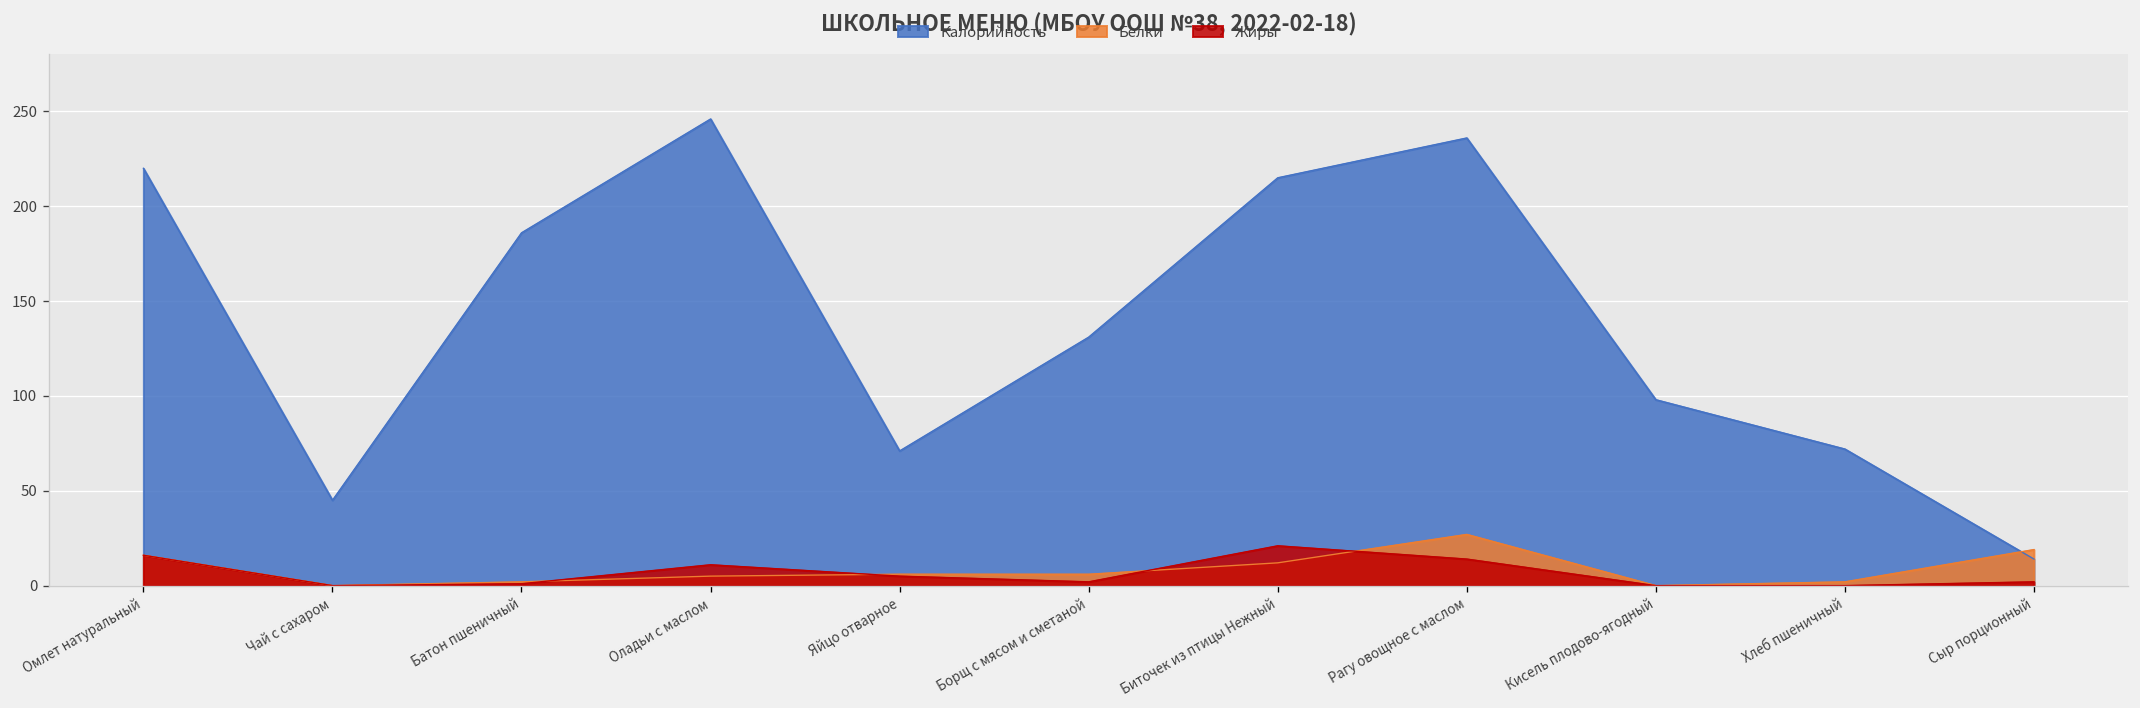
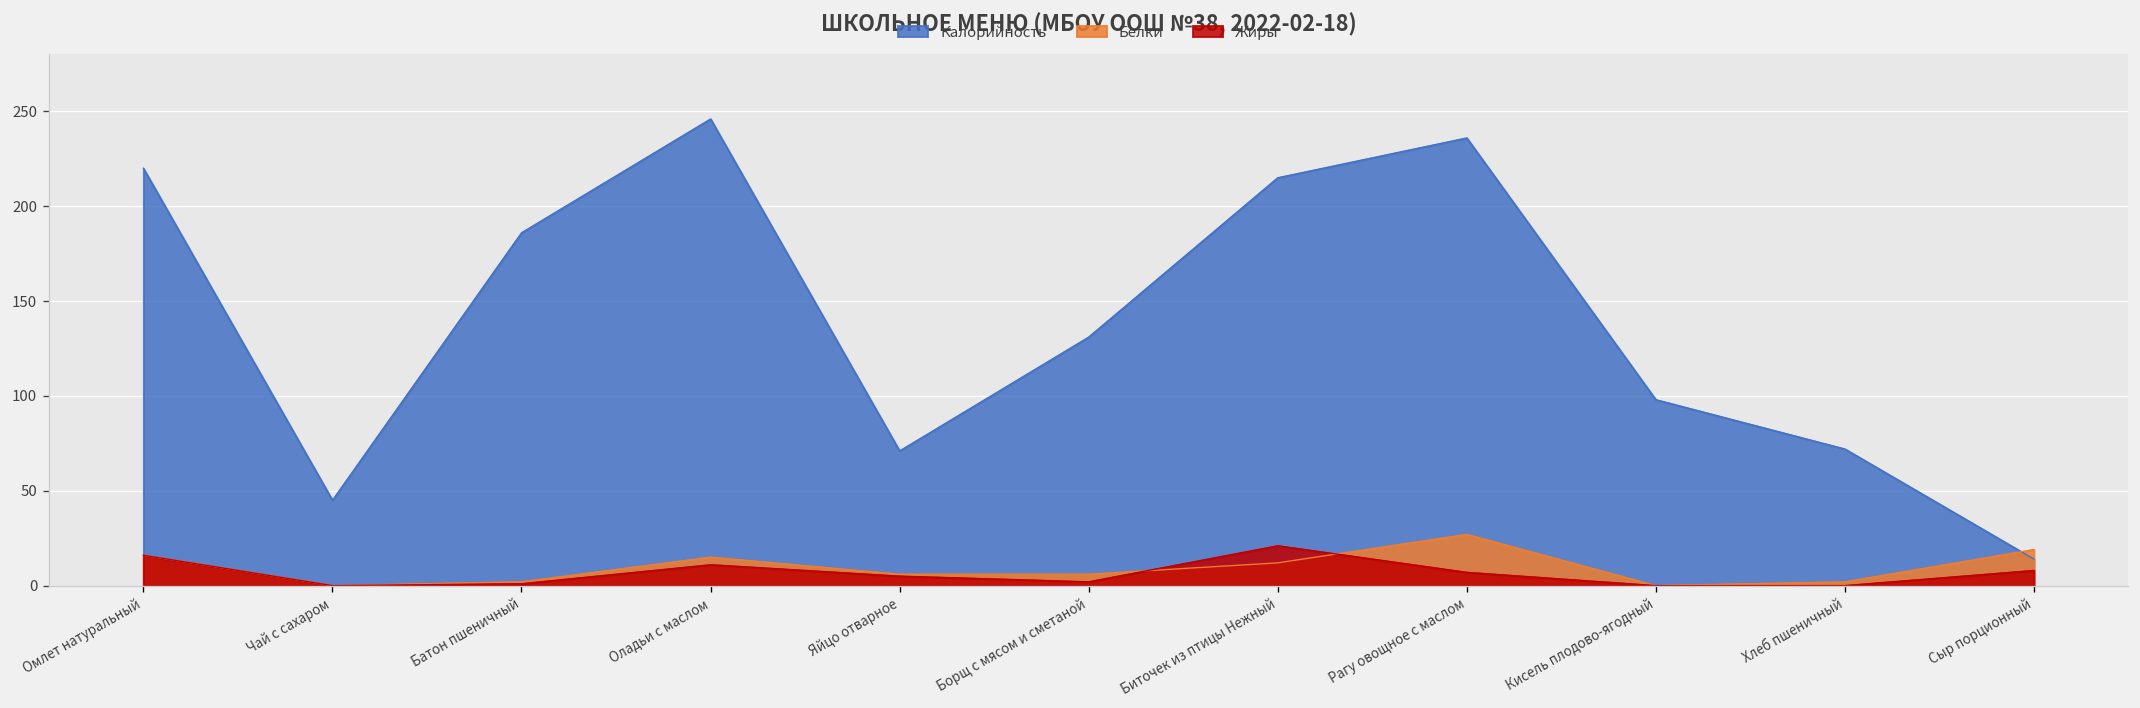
  {
    "Калорийность": {
      "Омлет натуральный": 220,
      "Чай с сахаром": 45,
      "Батон пшеничный": 186,
      "Оладьи с маслом": 246,
      "Яйцо отварное": 71,
      "Борщ с мясом и сметаной": 131,
      "Биточек из птицы Нежный": 215,
      "Рагу овощное с маслом": 236,
      "Кисель плодово-ягодный": 98,
      "Хлеб пшеничный": 72,
      "Сыр порционный": 14
    },
    "Белки": {
-     "Оладьи с маслом": 5,
+     "Оладьи с маслом": 15,
      "Борщ с мясом и сметаной": 6,
      "Биточек из птицы Нежный": 12,
      "Рагу овощное с маслом": 27,
      "Хлеб пшеничный": 2,
      "Сыр порционный": 19
    },
    "Жиры": {
      "Оладьи с маслом": 11,
      "Борщ с мясом и сметаной": 2,
      "Биточек из птицы Нежный": 21,
-     "Рагу овощное с маслом": 14,
+     "Рагу овощное с маслом": 7,
      "Хлеб пшеничный": 0,
-     "Сыр порционный": 2
+     "Сыр порционный": 8
    }
  }
